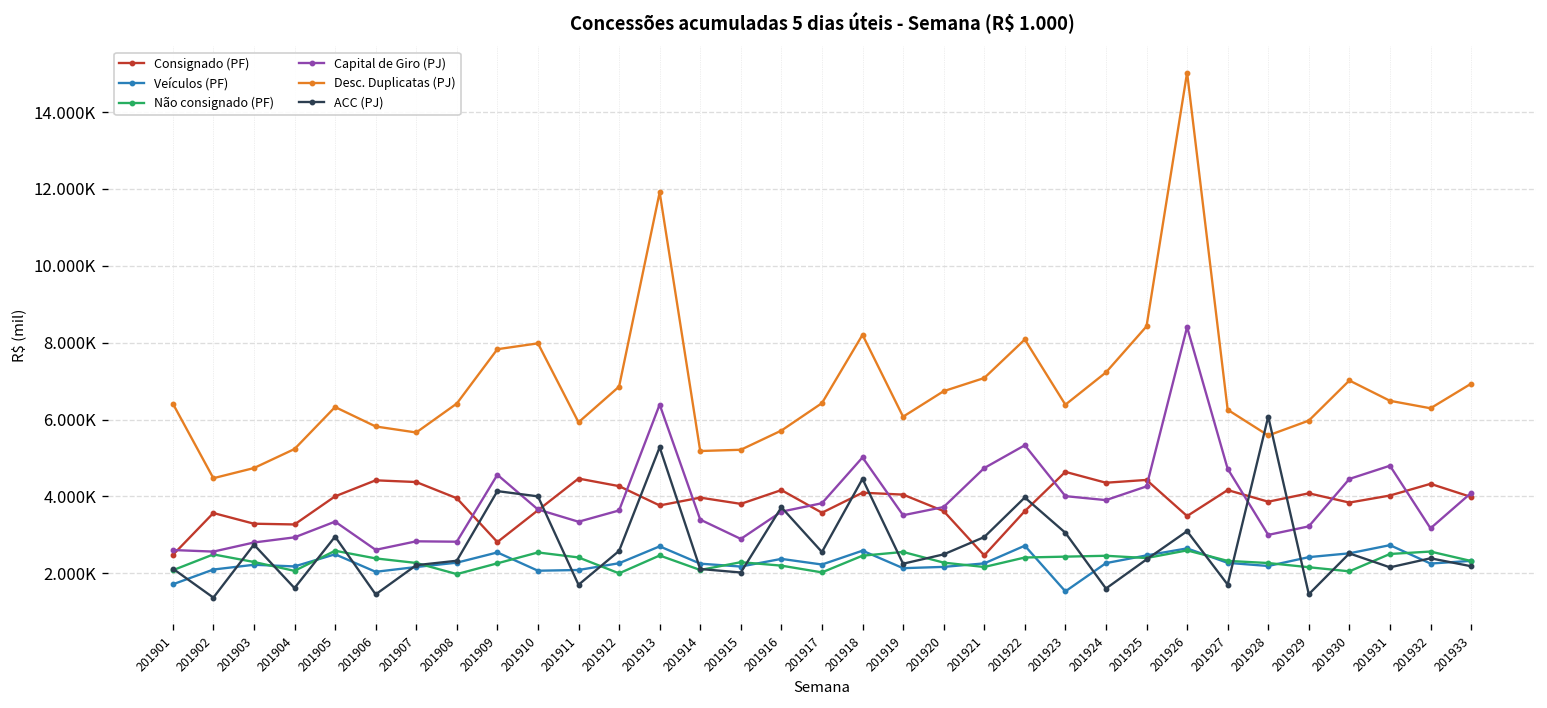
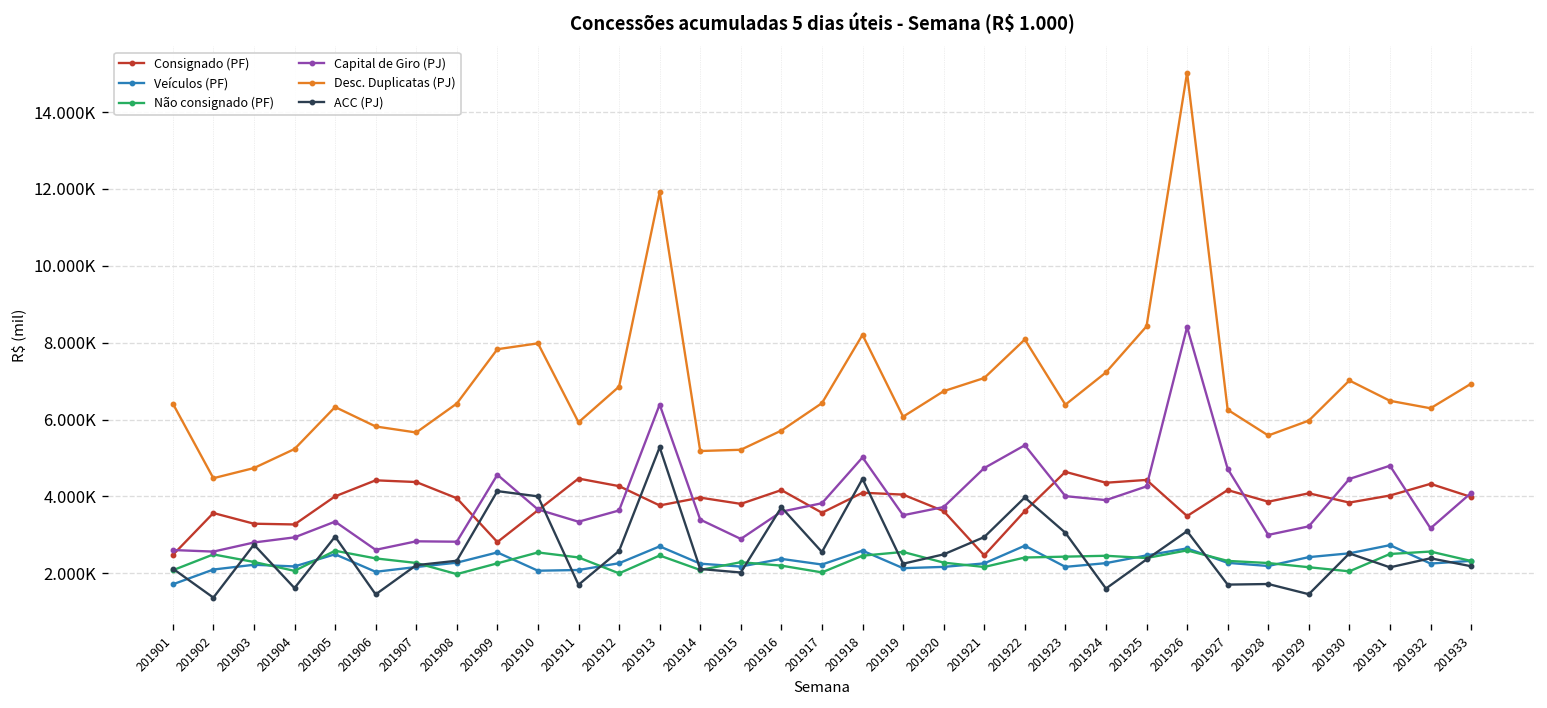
  {
    "Consignado (PF)": {
      "201901": 2500,
      "201902": 3600,
      "201903": 3300,
      "201904": 3300,
      "201905": 4000,
      "201906": 4400,
      "201907": 4400,
      "201908": 4000,
      "201909": 2800,
      "201911": 4500,
      "201912": 4300,
      "201913": 3800,
      "201914": 4000,
      "201915": 3800,
      "201916": 4200,
      "201917": 3600,
      "201918": 4100,
      "201919": 4000,
      "201920": 3600,
      "201921": 2500,
      "201922": 3600,
      "201923": 4600,
      "201924": 4400,
      "201925": 4400,
      "201926": 3500,
      "201927": 4200,
      "201928": 3900,
      "201929": 4100,
      "201930": 3800,
      "201931": 4000,
      "201932": 4300,
      "201933": 4000
    },
    "Veículos (PF)": {
      "201901": 1700,
      "201902": 2100,
      "201904": 2200,
      "201905": 2500,
      "201906": 2000,
      "201909": 2500,
      "201910": 2100,
      "201911": 2100,
      "201912": 2300,
      "201913": 2700,
      "201914": 2300,
      "201915": 2200,
      "201916": 2400,
      "201917": 2200,
      "201918": 2600,
      "201919": 2100,
      "201920": 2200,
      "201921": 2300,
      "201922": 2700,
-     "201923": 1500,
+     "201923": 2200,
      "201924": 2300,
      "201929": 2400,
      "201931": 2700,
      "201932": 2300
    },
    "Não consignado (PF)": {
      "201904": 2100,
      "201905": 2600,
      "201906": 2400,
      "201908": 2000,
      "201909": 2300,
      "201910": 2500,
      "201911": 2400,
      "201912": 2000,
      "201913": 2500,
      "201915": 2300,
      "201916": 2200,
      "201917": 2000,
      "201918": 2500,
      "201919": 2600,
      "201920": 2300,
      "201921": 2200,
      "201922": 2400,
      "201923": 2400,
      "201924": 2500,
      "201929": 2200,
      "201930": 2100,
      "201931": 2500,
      "201932": 2600
    },
    "Capital de Giro (PJ)": {
      "201901": 2600,
      "201904": 2900,
      "201905": 3300,
      "201906": 2600,
      "201907": 2800,
      "201908": 2800,
      "201909": 4600,
      "201911": 3300,
      "201912": 3600,
      "201913": 6400,
      "201914": 3400,
      "201915": 2900,
      "201916": 3600,
      "201917": 3800,
      "201918": 5000,
      "201919": 3500,
      "201920": 3700,
      "201921": 4700,
      "201922": 5300,
      "201923": 4000,
      "201924": 3900,
      "201925": 4300,
      "201926": 8400,
      "201927": 4700,
      "201928": 3000,
      "201929": 3200,
      "201930": 4500,
      "201931": 4800,
      "201932": 3200,
      "201933": 4100
    },
    "Desc. Duplicatas (PJ)": {
      "201901": 6400,
      "201902": 4500,
      "201903": 4700,
      "201904": 5200,
      "201905": 6300,
      "201906": 5800,
      "201907": 5700,
      "201908": 6400,
      "201909": 7800,
      "201910": 8000,
      "201911": 5900,
      "201912": 6900,
      "201913": 11900,
      "201914": 5200,
      "201915": 5200,
      "201916": 5700,
      "201917": 6400,
      "201918": 8200,
      "201919": 6100,
      "201920": 6700,
      "201921": 7100,
      "201922": 8100,
      "201923": 6400,
      "201924": 7200,
      "201925": 8400,
      "201926": 15000,
      "201927": 6300,
      "201928": 5600,
      "201929": 6000,
      "201930": 7000,
      "201931": 6500,
      "201932": 6300,
      "201933": 6900
    },
    "ACC (PJ)": {
      "201902": 1400,
      "201904": 1600,
      "201905": 3000,
      "201906": 1500,
      "201909": 4100,
      "201910": 4000,
      "201911": 1700,
      "201912": 2600,
      "201913": 5300,
      "201915": 2000,
      "201916": 3700,
      "201917": 2600,
      "201918": 4500,
      "201919": 2300,
      "201920": 2500,
      "201921": 2900,
      "201922": 4000,
      "201923": 3100,
      "201924": 1600,
      "201926": 3100,
      "201927": 1700,
-     "201928": 6100,
+     "201928": 1700,
      "201929": 1500,
      "201931": 2200,
      "201932": 2400,
      "201933": 2200
    }
  }
